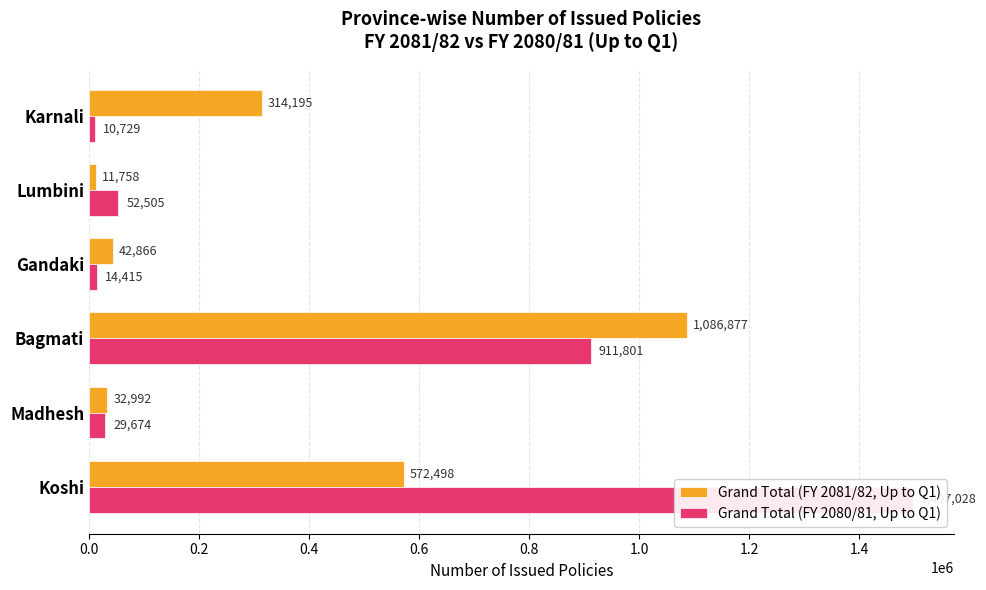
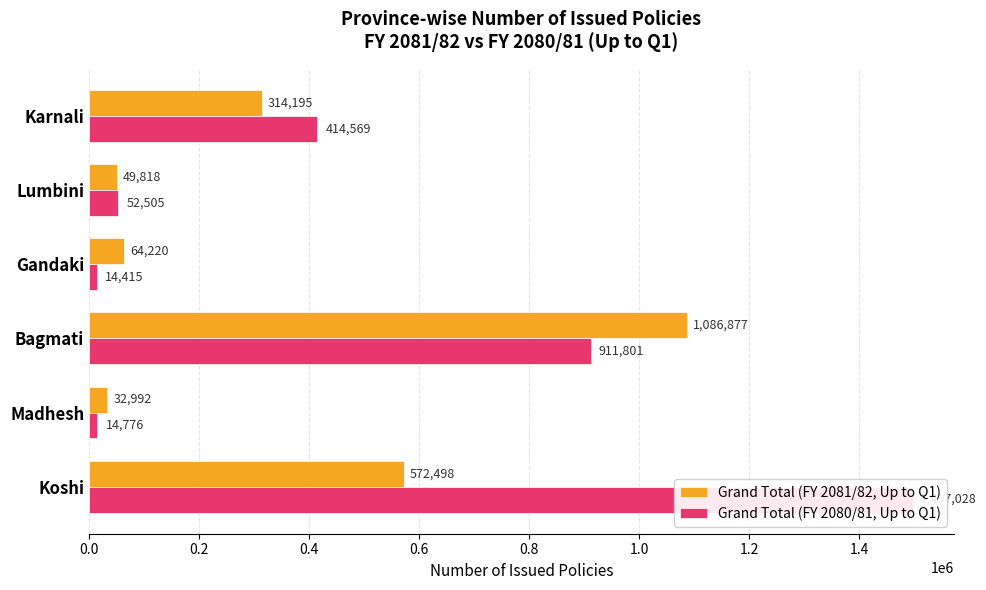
  {
    "Grand Total (FY 2081/82, Up to Q1)": {
      "Karnali": "314,195",
-     "Lumbini": "11,758",
-     "Gandaki": "42,866",
+     "Lumbini": "49,818",
+     "Gandaki": "64,220",
      "Bagmati": "1,086,877",
      "Madhesh": "32,992",
      "Koshi": "572,498"
    },
    "Grand Total (FY 2080/81, Up to Q1)": {
-     "Karnali": "10,729",
+     "Karnali": "414,569",
      "Lumbini": "52,505",
      "Gandaki": "14,415",
      "Bagmati": "911,801",
-     "Madhesh": "29,674"
+     "Madhesh": "14,776"
    }
  }
